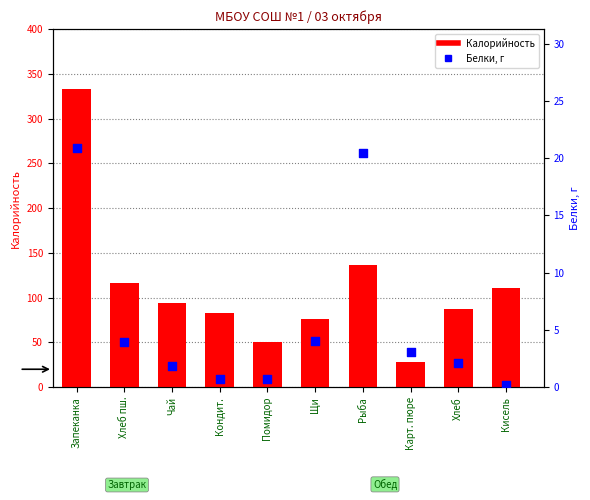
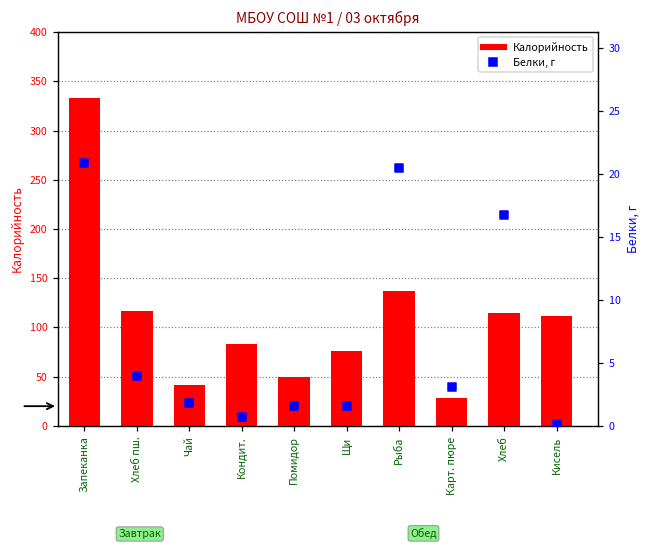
  {
    "Калорийность": {
      "Запеканка": 330,
      "Хлеб пш.": 120,
-     "Чай": 90,
+     "Чай": 40,
      "Кондит.": 80,
      "Помидор": 50,
      "Щи": 80,
      "Рыба": 140,
      "Карт. пюре": 30,
-     "Хлеб": 90,
+     "Хлеб": 110,
      "Кисель": 110
    },
    "Белки, г": {
-     "Помидор": 0.7,
-     "Щи": 4.0,
-     "Хлеб": 2.1
+     "Помидор": 1.6,
+     "Щи": 1.6,
+     "Хлеб": 16.7
    }
  }
